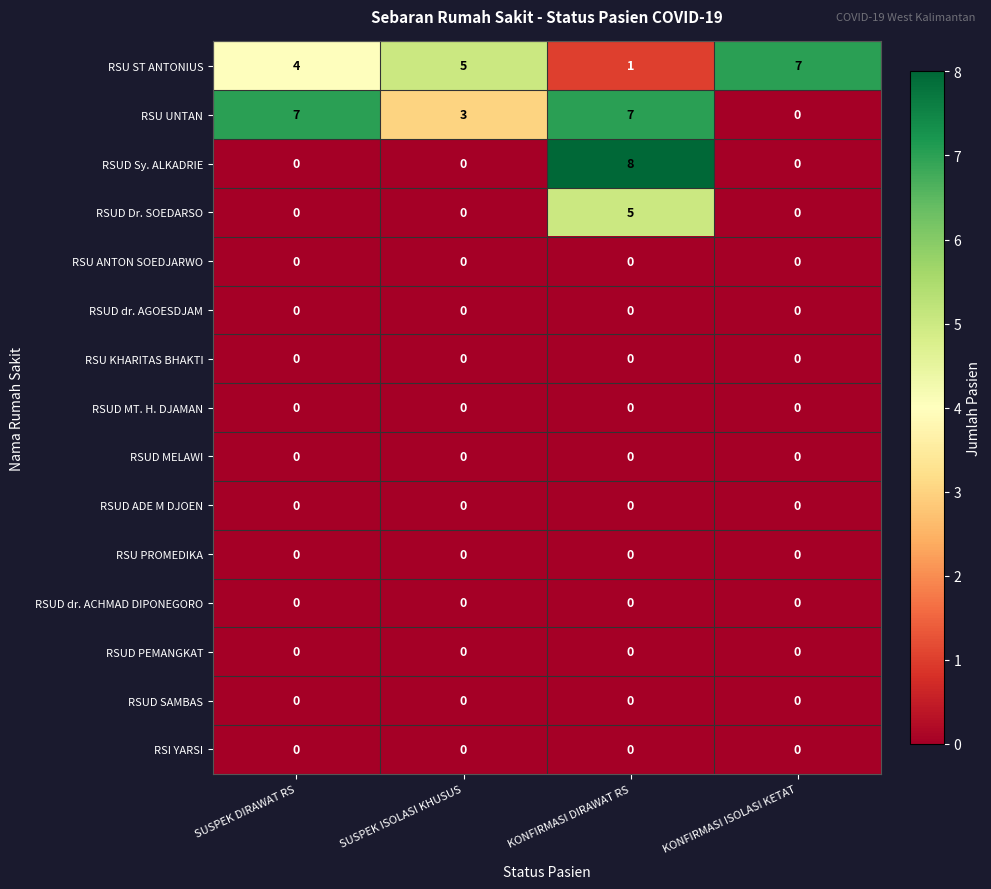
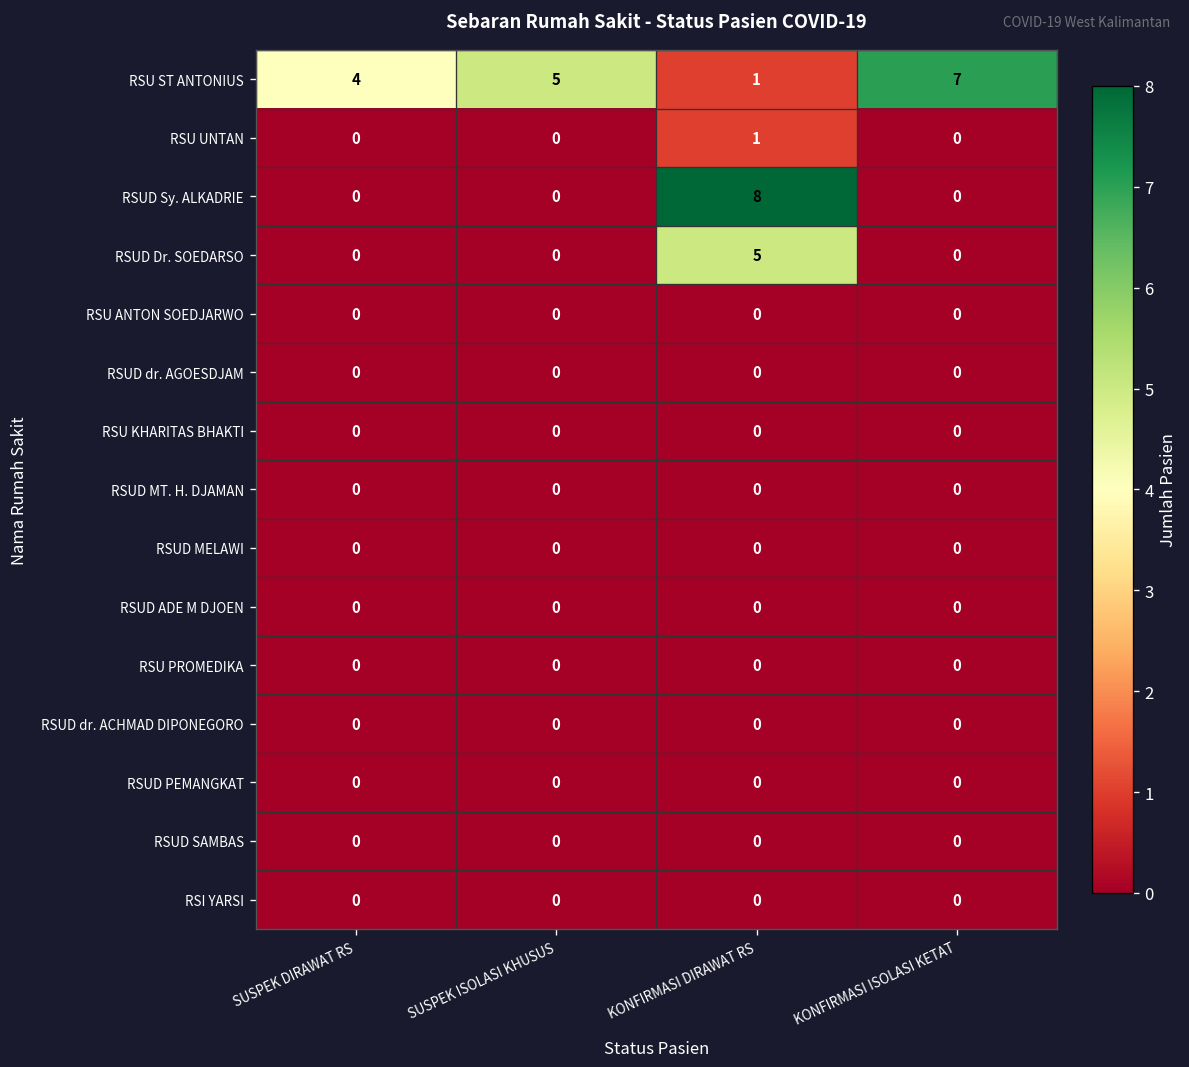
  {
    "RSU ST ANTONIUS": {
      "SUSPEK DIRAWAT RS": 4,
      "SUSPEK ISOLASI KHUSUS": 5,
      "KONFIRMASI DIRAWAT RS": 1,
      "KONFIRMASI ISOLASI KETAT": 7
    },
    "RSU UNTAN": {
-     "SUSPEK DIRAWAT RS": 7,
-     "SUSPEK ISOLASI KHUSUS": 3,
-     "KONFIRMASI DIRAWAT RS": 7,
+     "SUSPEK DIRAWAT RS": 0,
+     "SUSPEK ISOLASI KHUSUS": 0,
+     "KONFIRMASI DIRAWAT RS": 1,
      "KONFIRMASI ISOLASI KETAT": 0
    },
    "RSUD Sy. ALKADRIE": {
      "SUSPEK DIRAWAT RS": 0,
      "SUSPEK ISOLASI KHUSUS": 0,
      "KONFIRMASI DIRAWAT RS": 8,
      "KONFIRMASI ISOLASI KETAT": 0
    },
    "RSUD Dr. SOEDARSO": {
      "SUSPEK DIRAWAT RS": 0,
      "SUSPEK ISOLASI KHUSUS": 0,
      "KONFIRMASI DIRAWAT RS": 5,
      "KONFIRMASI ISOLASI KETAT": 0
    },
    "RSU ANTON SOEDJARWO": {
      "SUSPEK DIRAWAT RS": 0,
      "SUSPEK ISOLASI KHUSUS": 0,
      "KONFIRMASI DIRAWAT RS": 0,
      "KONFIRMASI ISOLASI KETAT": 0
    },
    "RSUD dr. AGOESDJAM": {
      "SUSPEK DIRAWAT RS": 0,
      "SUSPEK ISOLASI KHUSUS": 0,
      "KONFIRMASI DIRAWAT RS": 0,
      "KONFIRMASI ISOLASI KETAT": 0
    },
    "RSU KHARITAS BHAKTI": {
      "SUSPEK DIRAWAT RS": 0,
      "SUSPEK ISOLASI KHUSUS": 0,
      "KONFIRMASI DIRAWAT RS": 0,
      "KONFIRMASI ISOLASI KETAT": 0
    },
    "RSUD MT. H. DJAMAN": {
      "SUSPEK DIRAWAT RS": 0,
      "SUSPEK ISOLASI KHUSUS": 0,
      "KONFIRMASI DIRAWAT RS": 0,
      "KONFIRMASI ISOLASI KETAT": 0
    },
    "RSUD MELAWI": {
      "SUSPEK DIRAWAT RS": 0,
      "SUSPEK ISOLASI KHUSUS": 0,
      "KONFIRMASI DIRAWAT RS": 0,
      "KONFIRMASI ISOLASI KETAT": 0
    },
    "RSUD ADE M DJOEN": {
      "SUSPEK DIRAWAT RS": 0,
      "SUSPEK ISOLASI KHUSUS": 0,
      "KONFIRMASI DIRAWAT RS": 0,
      "KONFIRMASI ISOLASI KETAT": 0
    },
    "RSU PROMEDIKA": {
      "SUSPEK DIRAWAT RS": 0,
      "SUSPEK ISOLASI KHUSUS": 0,
      "KONFIRMASI DIRAWAT RS": 0,
      "KONFIRMASI ISOLASI KETAT": 0
    },
    "RSUD dr. ACHMAD DIPONEGORO": {
      "SUSPEK DIRAWAT RS": 0,
      "SUSPEK ISOLASI KHUSUS": 0,
      "KONFIRMASI DIRAWAT RS": 0,
      "KONFIRMASI ISOLASI KETAT": 0
    },
    "RSUD PEMANGKAT": {
      "SUSPEK DIRAWAT RS": 0,
      "SUSPEK ISOLASI KHUSUS": 0,
      "KONFIRMASI DIRAWAT RS": 0,
      "KONFIRMASI ISOLASI KETAT": 0
    },
    "RSUD SAMBAS": {
      "SUSPEK DIRAWAT RS": 0,
      "SUSPEK ISOLASI KHUSUS": 0,
      "KONFIRMASI DIRAWAT RS": 0,
      "KONFIRMASI ISOLASI KETAT": 0
    },
    "RSI YARSI": {
      "SUSPEK DIRAWAT RS": 0,
      "SUSPEK ISOLASI KHUSUS": 0,
      "KONFIRMASI DIRAWAT RS": 0,
      "KONFIRMASI ISOLASI KETAT": 0
    }
  }
